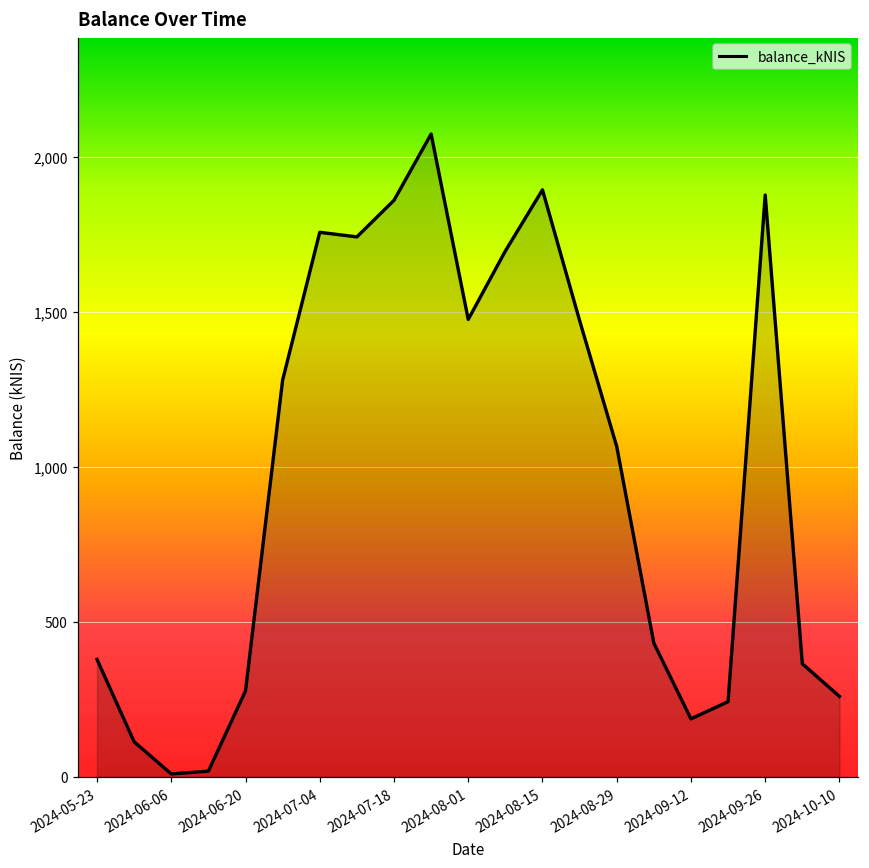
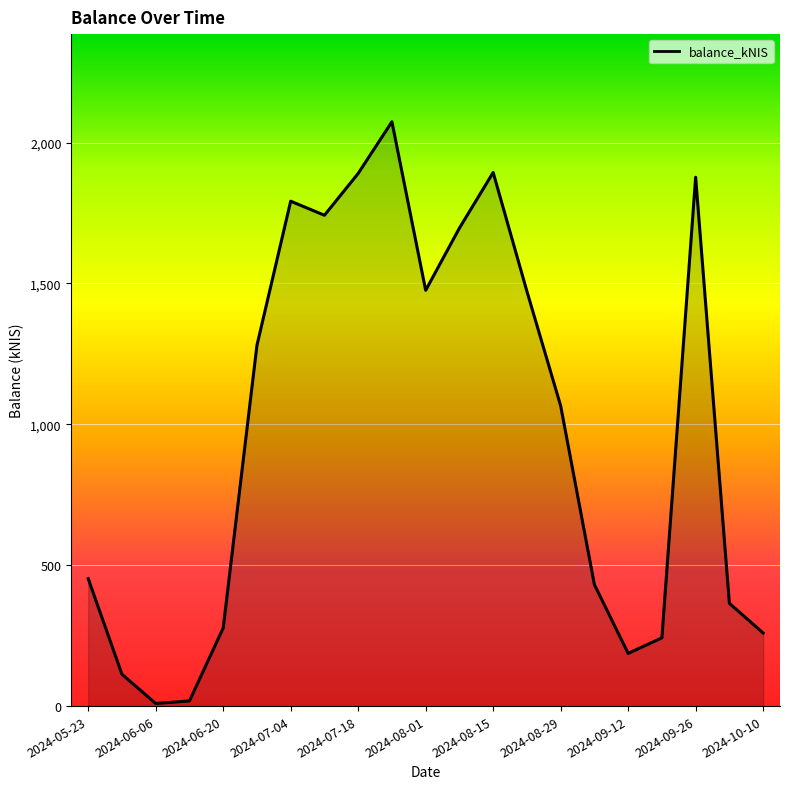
  {
-   "2024-05-23": "380",
+   "2024-05-23": "450",
    "2024-06-06": "10",
    "2024-06-20": "280",
-   "2024-07-04": "1,760",
-   "2024-07-18": "1,860",
+   "2024-07-04": "1,790",
+   "2024-07-18": "1,890",
    "2024-08-01": "1,480",
    "2024-08-15": "1,890",
    "2024-08-29": "1,070",
    "2024-09-12": "190",
    "2024-09-26": "1,880",
    "2024-10-10": "260"
  }
